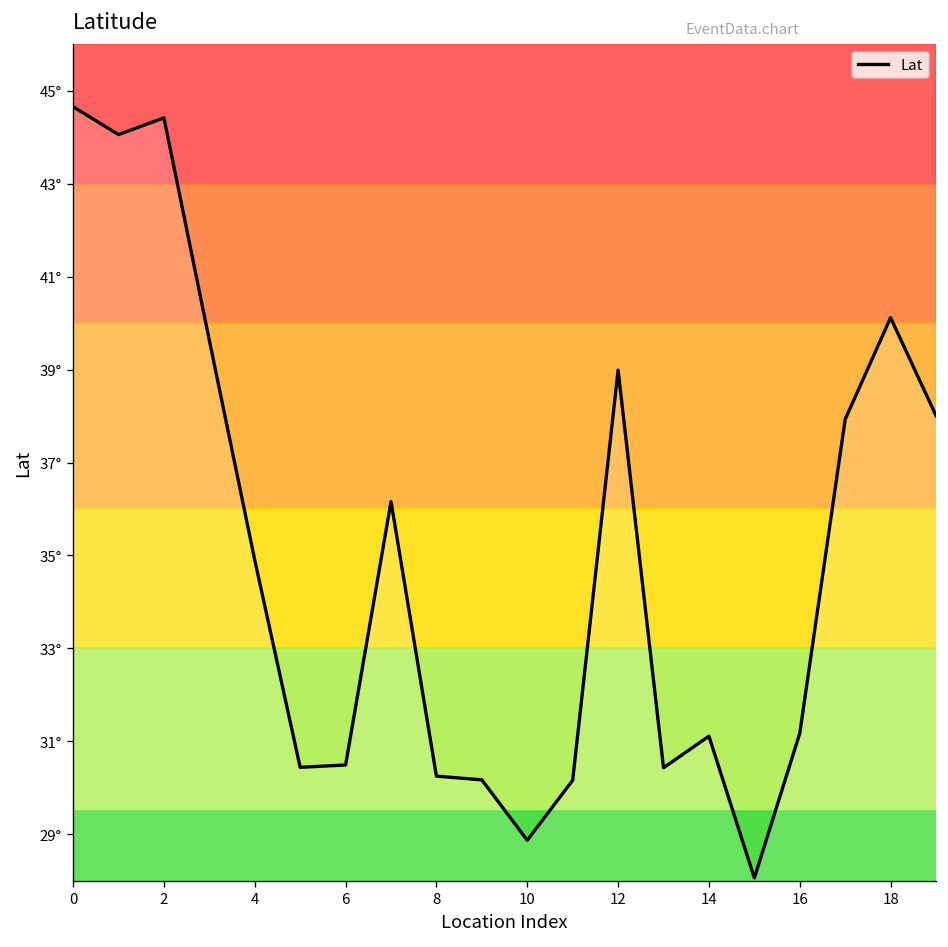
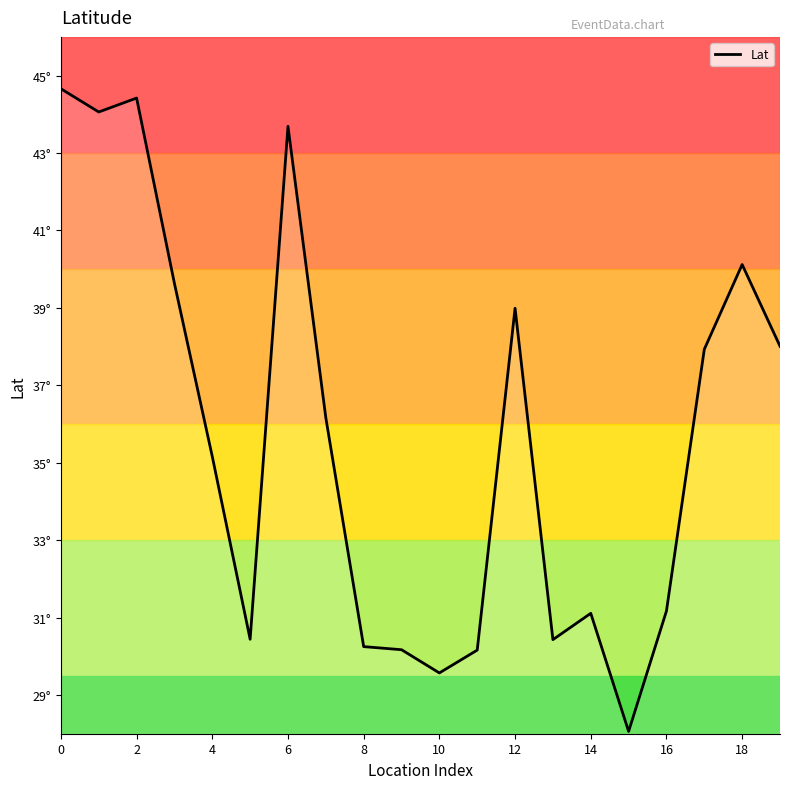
  {
    "0": "44.7°",
    "2": "44.4°",
-   "4": "34.9°",
-   "6": "30.5°",
+   "4": "35.2°",
+   "6": "43.7°",
    "8": "30.3°",
-   "10": "28.9°",
+   "10": "29.6°",
    "12": "39.0°",
    "14": "31.1°",
    "16": "31.2°",
    "18": "40.1°"
  }
